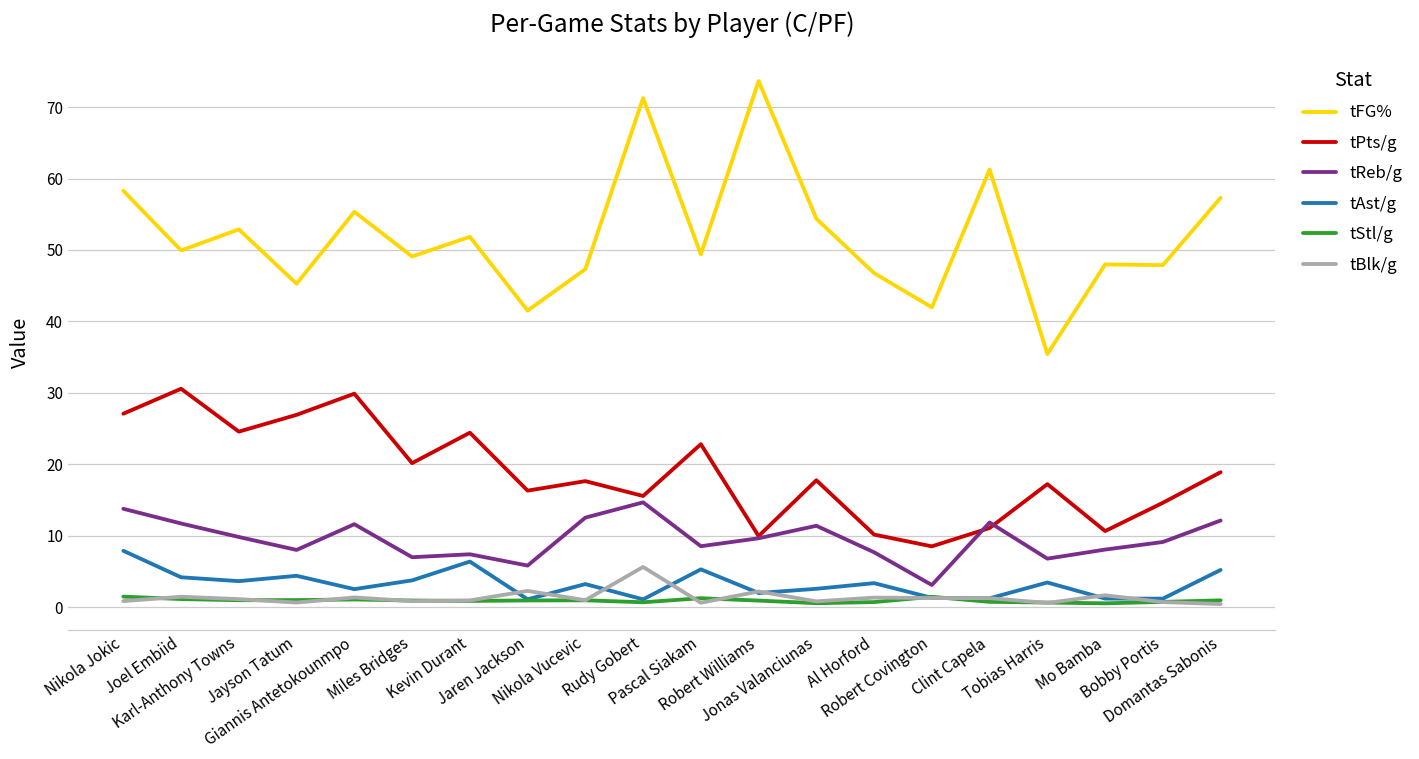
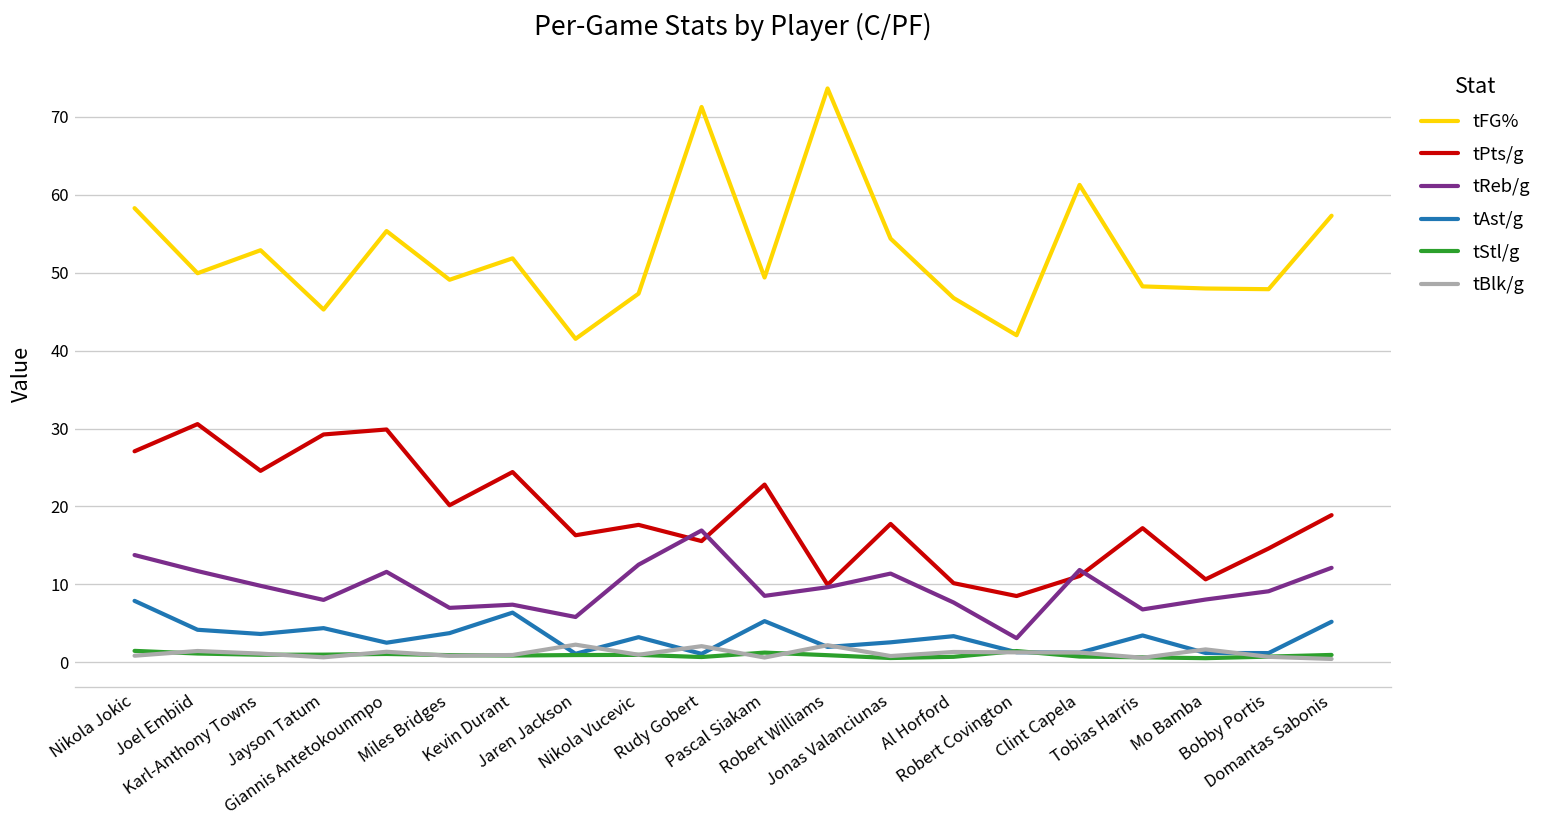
  {
    "tFG%": {
      "Nikola Jokic": 58,
      "Joel Embiid": 50,
      "Karl-Anthony Towns": 53,
      "Jayson Tatum": 45,
      "Giannis Antetokounmpo": 55,
      "Miles Bridges": 49,
      "Kevin Durant": 52,
      "Jaren Jackson": 42,
      "Nikola Vucevic": 47,
      "Rudy Gobert": 71,
      "Pascal Siakam": 49,
      "Robert Williams": 74,
      "Jonas Valanciunas": 54,
      "Al Horford": 47,
      "Robert Covington": 42,
      "Clint Capela": 61,
-     "Tobias Harris": 35,
+     "Tobias Harris": 48,
      "Mo Bamba": 48,
      "Bobby Portis": 48,
      "Domantas Sabonis": 57
    },
    "tPts/g": {
      "Nikola Jokic": 27,
      "Joel Embiid": 31,
      "Karl-Anthony Towns": 25,
-     "Jayson Tatum": 27,
+     "Jayson Tatum": 29,
      "Giannis Antetokounmpo": 30,
      "Miles Bridges": 20,
      "Kevin Durant": 24,
      "Jaren Jackson": 16,
      "Nikola Vucevic": 18,
      "Rudy Gobert": 16,
      "Pascal Siakam": 23,
      "Jonas Valanciunas": 18,
      "Al Horford": 10,
      "Robert Covington": 9,
      "Clint Capela": 11,
      "Tobias Harris": 17,
      "Mo Bamba": 11,
      "Bobby Portis": 15,
      "Domantas Sabonis": 19
    },
    "tReb/g": {
      "Nikola Jokic": 14,
      "Joel Embiid": 12,
      "Karl-Anthony Towns": 10,
      "Jayson Tatum": 8,
      "Giannis Antetokounmpo": 12,
      "Miles Bridges": 7,
      "Kevin Durant": 7,
      "Jaren Jackson": 6,
      "Nikola Vucevic": 13,
-     "Rudy Gobert": 15,
+     "Rudy Gobert": 17,
      "Pascal Siakam": 9,
      "Jonas Valanciunas": 11,
      "Al Horford": 8,
      "Robert Covington": 3,
      "Clint Capela": 12,
      "Tobias Harris": 7,
      "Mo Bamba": 8,
      "Bobby Portis": 9,
      "Domantas Sabonis": 12
    },
    "tAst/g": {
      "Nikola Jokic": 8,
      "Joel Embiid": 4,
      "Karl-Anthony Towns": 4,
      "Jayson Tatum": 4,
      "Giannis Antetokounmpo": 3,
      "Miles Bridges": 4,
      "Kevin Durant": 6,
      "Nikola Vucevic": 3,
      "Rudy Gobert": 1,
      "Pascal Siakam": 5,
      "Jonas Valanciunas": 3,
      "Al Horford": 3,
      "Tobias Harris": 3,
      "Mo Bamba": 1,
      "Bobby Portis": 1,
      "Domantas Sabonis": 5
    },
    "tStl/g": {
      "Nikola Jokic": 1,
      "Rudy Gobert": 1,
      "Pascal Siakam": 1,
      "Robert Williams": 1,
      "Al Horford": 1,
      "Clint Capela": 1,
      "Mo Bamba": 1,
      "Domantas Sabonis": 1
    },
    "tBlk/g": {
      "Nikola Jokic": 1,
      "Jaren Jackson": 2,
-     "Rudy Gobert": 6,
+     "Rudy Gobert": 2,
      "Pascal Siakam": 1,
      "Al Horford": 1,
      "Mo Bamba": 2,
      "Domantas Sabonis": 0
    }
  }
